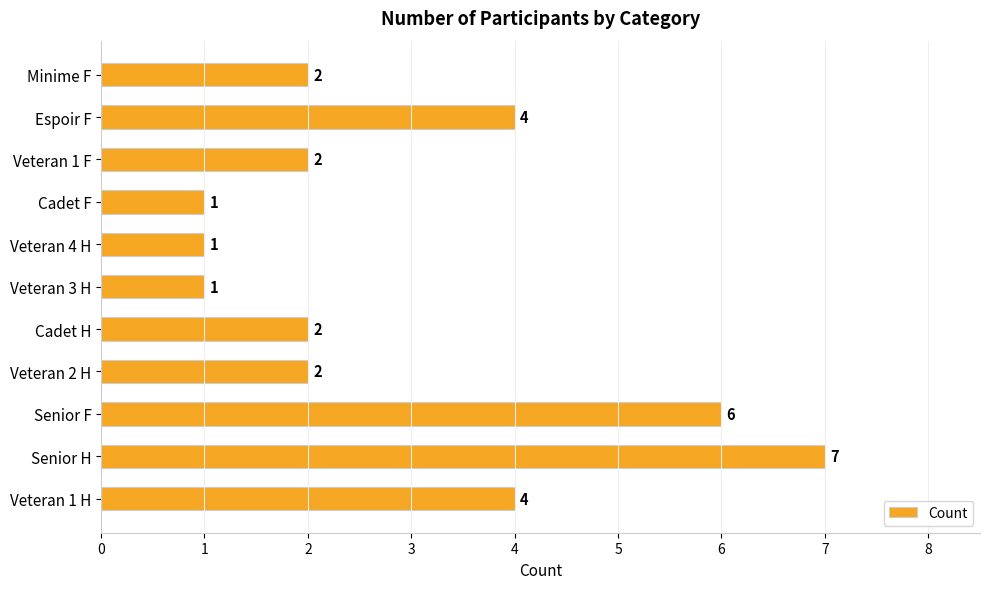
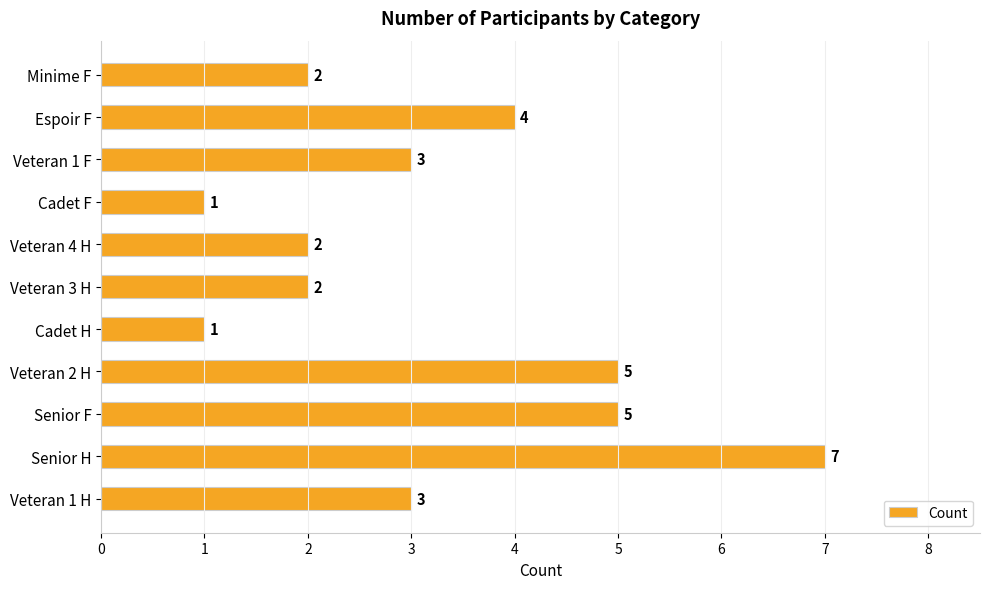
  {
    "Minime F": 2,
    "Espoir F": 4,
-   "Veteran 1 F": 2,
+   "Veteran 1 F": 3,
    "Cadet F": 1,
-   "Veteran 4 H": 1,
-   "Veteran 3 H": 1,
-   "Cadet H": 2,
-   "Veteran 2 H": 2,
-   "Senior F": 6,
+   "Veteran 4 H": 2,
+   "Veteran 3 H": 2,
+   "Cadet H": 1,
+   "Veteran 2 H": 5,
+   "Senior F": 5,
    "Senior H": 7,
-   "Veteran 1 H": 4
+   "Veteran 1 H": 3
  }
